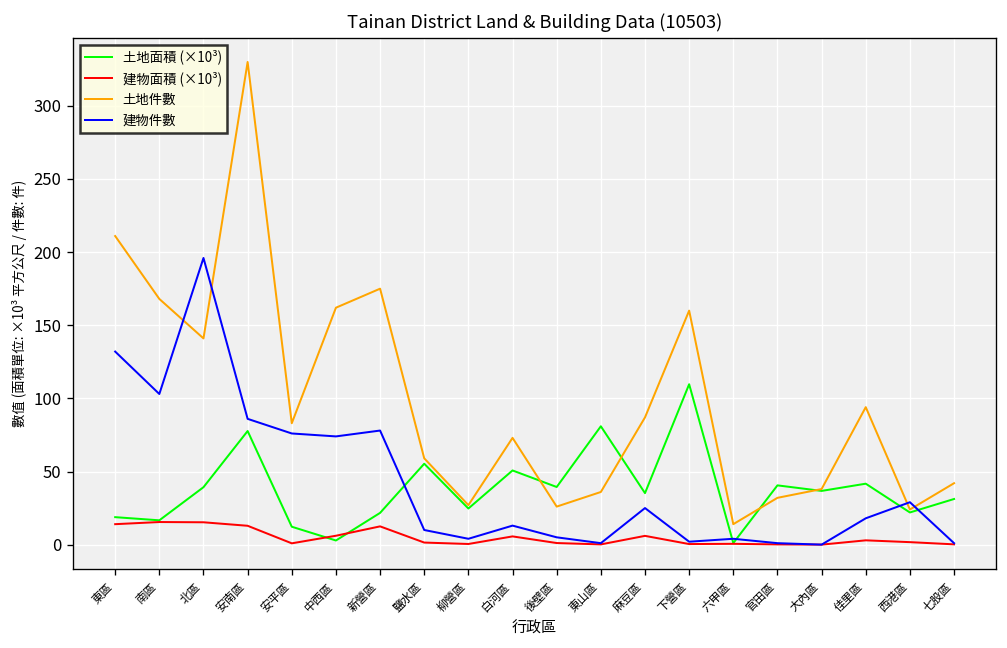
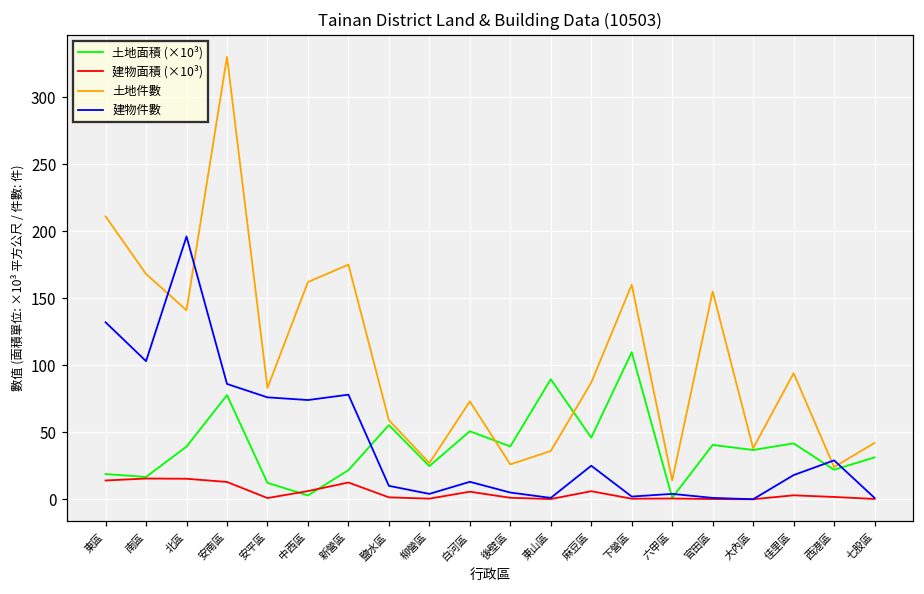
  {
    "土地面積 (×10³)": {
      "東區": 19,
      "北區": 39,
      "安南區": 78,
      "安平區": 12,
      "中西區": 3,
      "新營區": 22,
      "鹽水區": 55,
      "柳營區": 25,
      "白河區": 51,
      "後壁區": 39,
-     "東山區": 81,
-     "麻豆區": 35,
+     "東山區": 90,
+     "麻豆區": 46,
      "下營區": 110,
      "官田區": 41,
      "佳里區": 42,
      "七股區": 31
    },
    "建物面積 (×10³)": {
      "東區": 14,
      "北區": 15,
      "安南區": 13,
      "安平區": 1,
      "中西區": 6,
      "新營區": 12,
      "鹽水區": 1,
      "柳營區": 0,
      "白河區": 6,
      "後壁區": 1,
      "麻豆區": 6,
      "佳里區": 3,
      "西港區": 2
    },
    "土地件數": {
      "東區": 211,
      "南區": 168,
      "北區": 141,
      "安南區": 330,
      "安平區": 83,
      "中西區": 162,
      "新營區": 175,
      "鹽水區": 59,
      "柳營區": 27,
      "白河區": 73,
      "後壁區": 26,
      "東山區": 36,
      "麻豆區": 87,
      "下營區": 160,
      "六甲區": 14,
-     "官田區": 32,
+     "官田區": 155,
      "佳里區": 94,
      "七股區": 42
    },
    "建物件數": {
      "東區": 132,
      "南區": 103,
      "北區": 196,
      "安南區": 86,
      "安平區": 76,
      "中西區": 74,
      "新營區": 78,
      "鹽水區": 10,
      "柳營區": 4,
      "白河區": 13,
      "後壁區": 5,
      "麻豆區": 25,
      "六甲區": 4,
      "佳里區": 18,
      "西港區": 29
    }
  }
